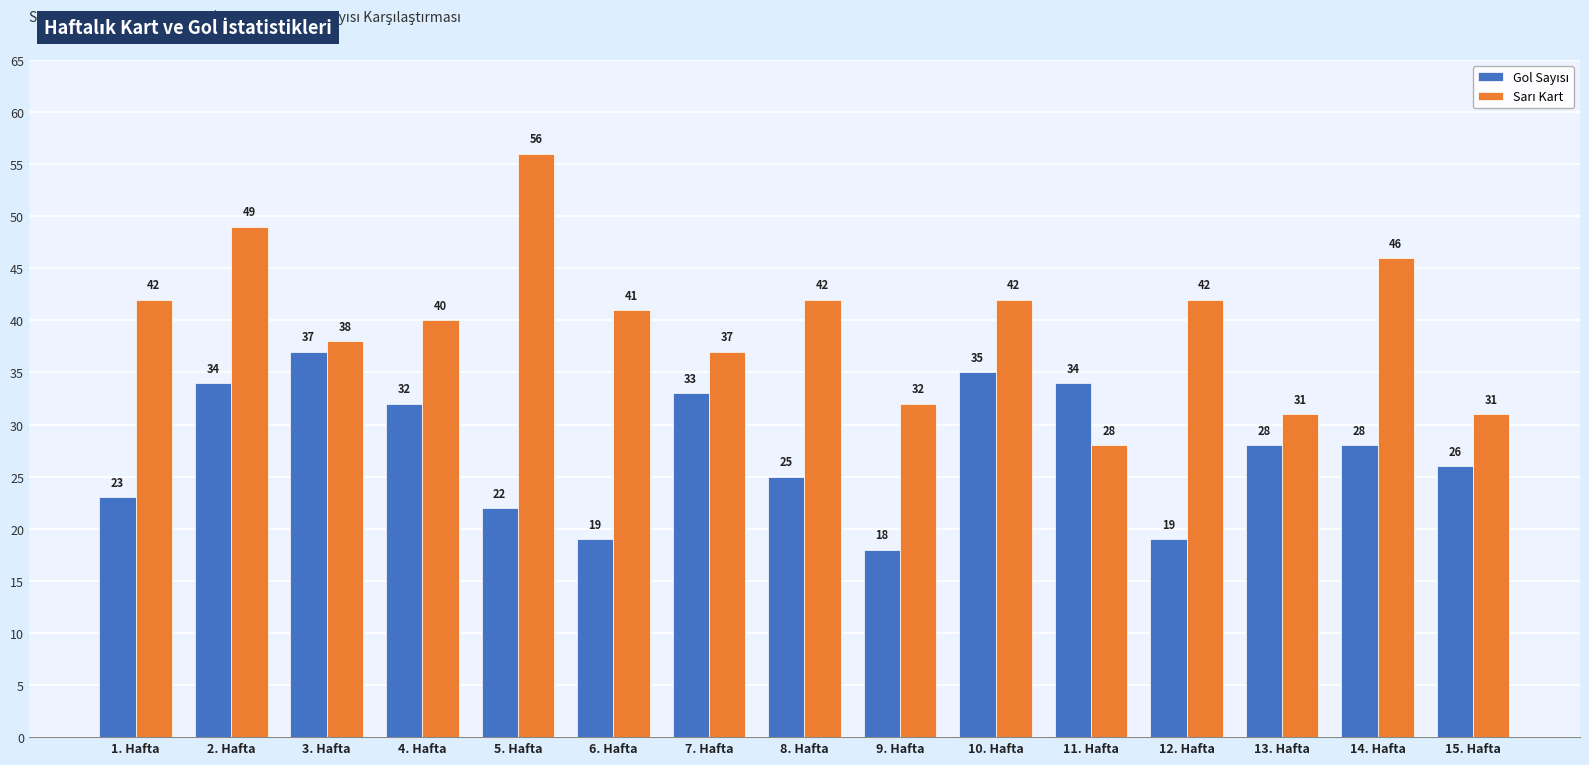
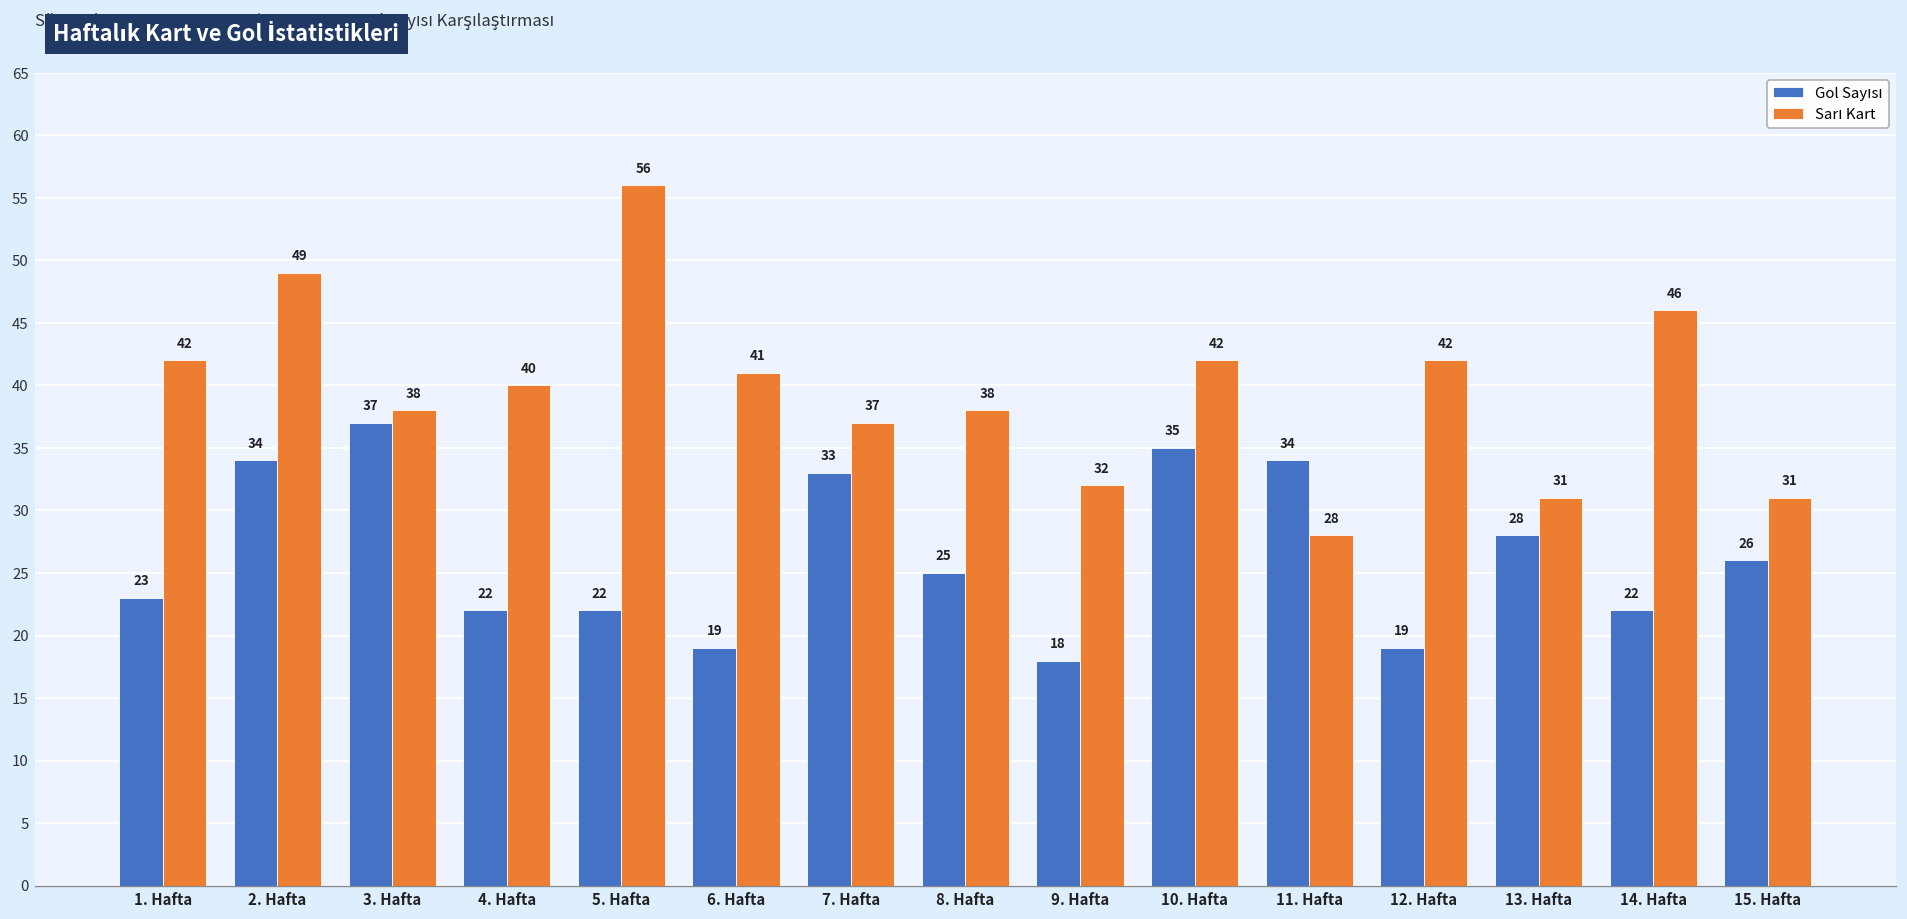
  {
    "Gol Sayısı": {
      "1. Hafta": 23,
      "2. Hafta": 34,
      "3. Hafta": 37,
-     "4. Hafta": 32,
+     "4. Hafta": 22,
      "5. Hafta": 22,
      "6. Hafta": 19,
      "7. Hafta": 33,
      "8. Hafta": 25,
      "9. Hafta": 18,
      "10. Hafta": 35,
      "11. Hafta": 34,
      "12. Hafta": 19,
      "13. Hafta": 28,
-     "14. Hafta": 28,
+     "14. Hafta": 22,
      "15. Hafta": 26
    },
    "Sarı Kart": {
      "1. Hafta": 42,
      "2. Hafta": 49,
      "3. Hafta": 38,
      "4. Hafta": 40,
      "5. Hafta": 56,
      "6. Hafta": 41,
      "7. Hafta": 37,
-     "8. Hafta": 42,
+     "8. Hafta": 38,
      "9. Hafta": 32,
      "10. Hafta": 42,
      "11. Hafta": 28,
      "12. Hafta": 42,
      "13. Hafta": 31,
      "14. Hafta": 46,
      "15. Hafta": 31
    }
  }
